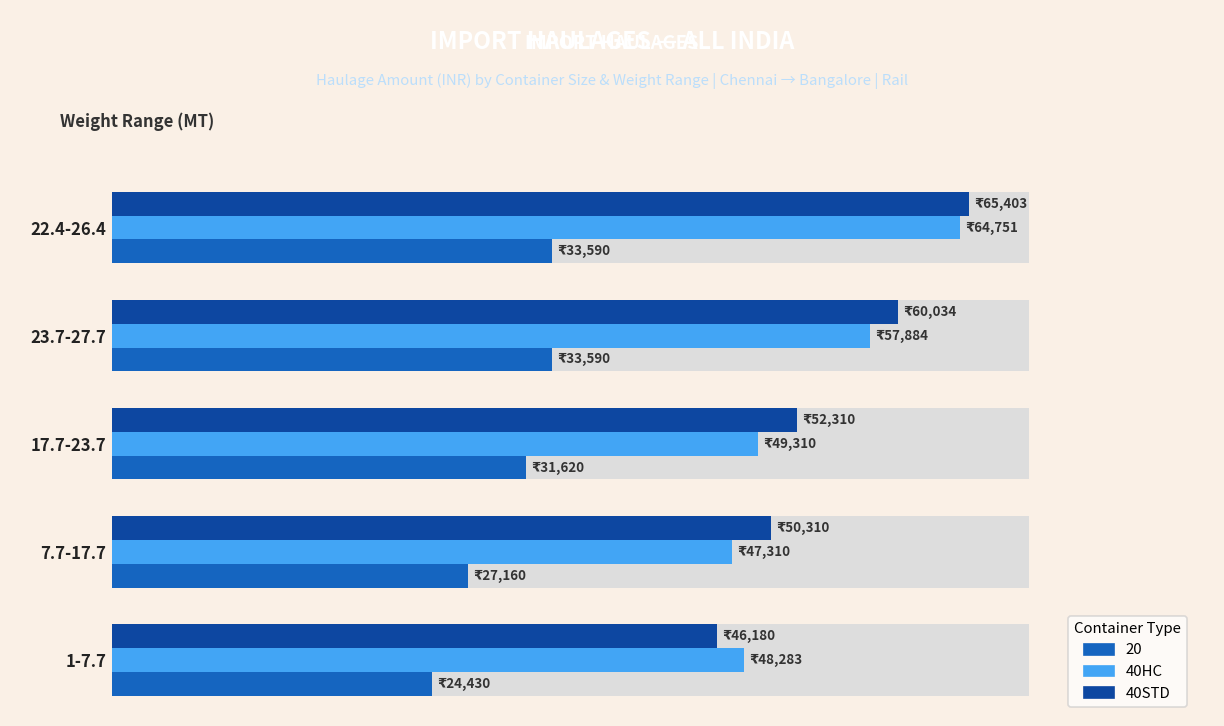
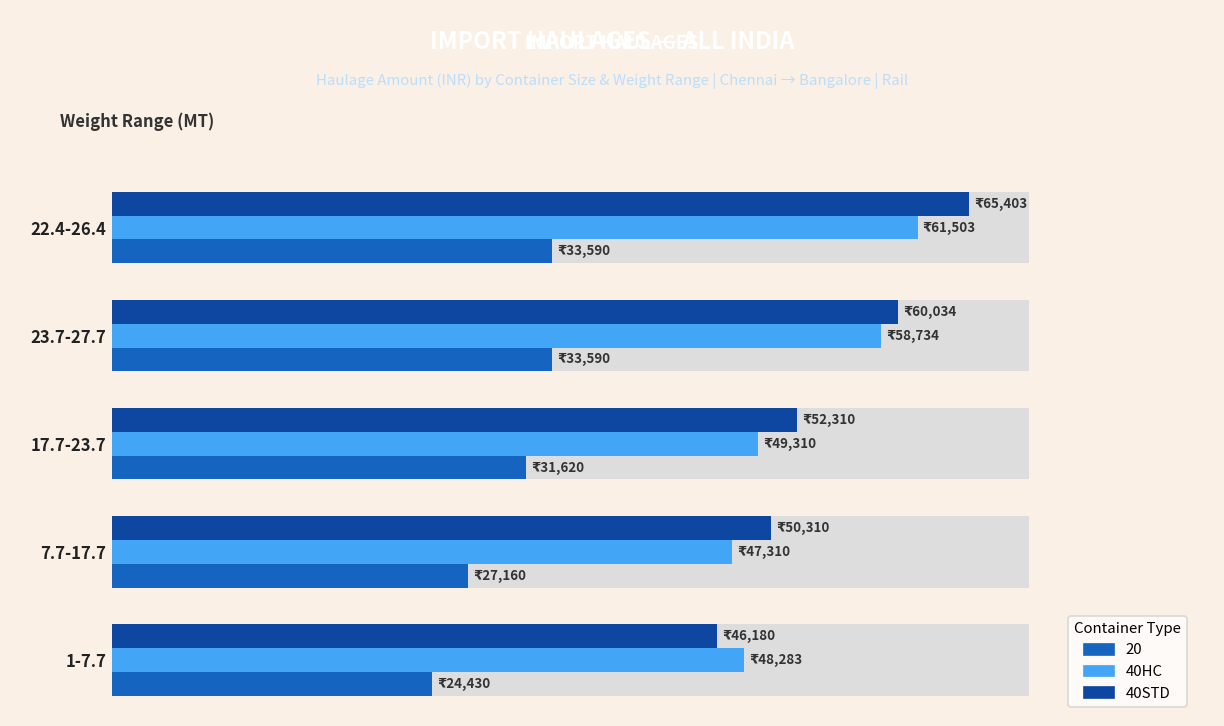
  {
    "40HC": {
-     "22.4-26.4": "64,751",
-     "23.7-27.7": "57,884"
+     "22.4-26.4": "61,503",
+     "23.7-27.7": "58,734"
    }
  }
